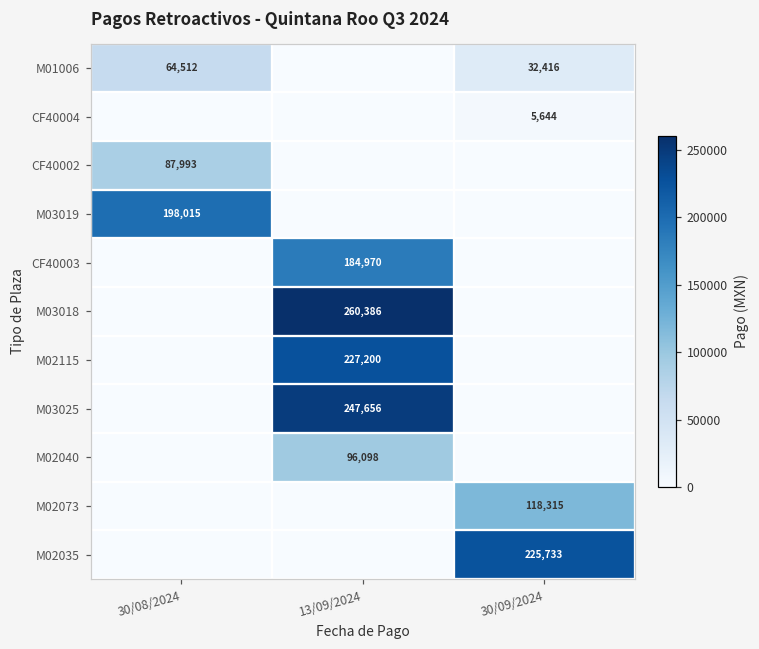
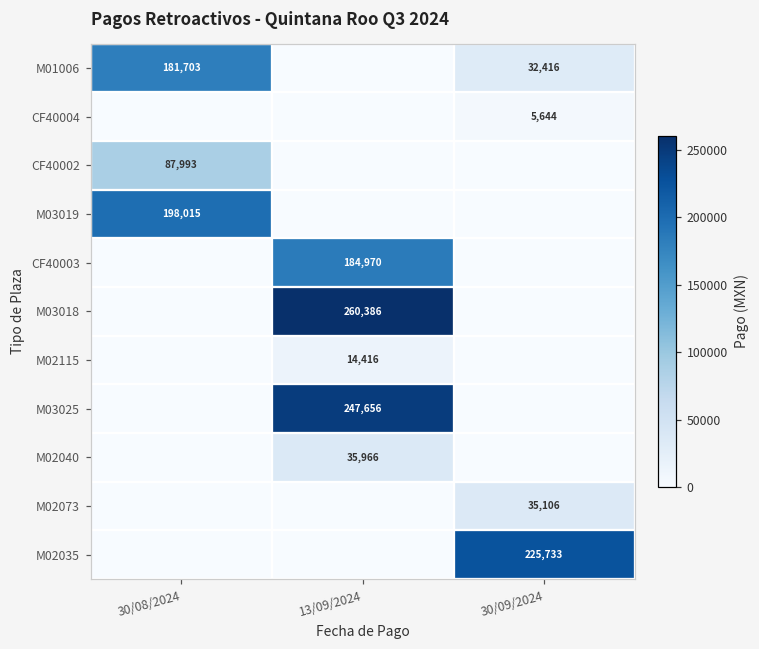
  {
    "M01006": {
-     "30/08/2024": "64,512",
+     "30/08/2024": "181,703",
      "30/09/2024": "32,416"
    },
    "CF40004": {
      "30/09/2024": "5,644"
    },
    "CF40002": {
      "30/08/2024": "87,993"
    },
    "M03019": {
      "30/08/2024": "198,015"
    },
    "CF40003": {
      "13/09/2024": "184,970"
    },
    "M03018": {
      "13/09/2024": "260,386"
    },
    "M02115": {
-     "13/09/2024": "227,200"
+     "13/09/2024": "14,416"
    },
    "M03025": {
      "13/09/2024": "247,656"
    },
    "M02040": {
-     "13/09/2024": "96,098"
+     "13/09/2024": "35,966"
    },
    "M02073": {
-     "30/09/2024": "118,315"
+     "30/09/2024": "35,106"
    },
    "M02035": {
      "30/09/2024": "225,733"
    }
  }
